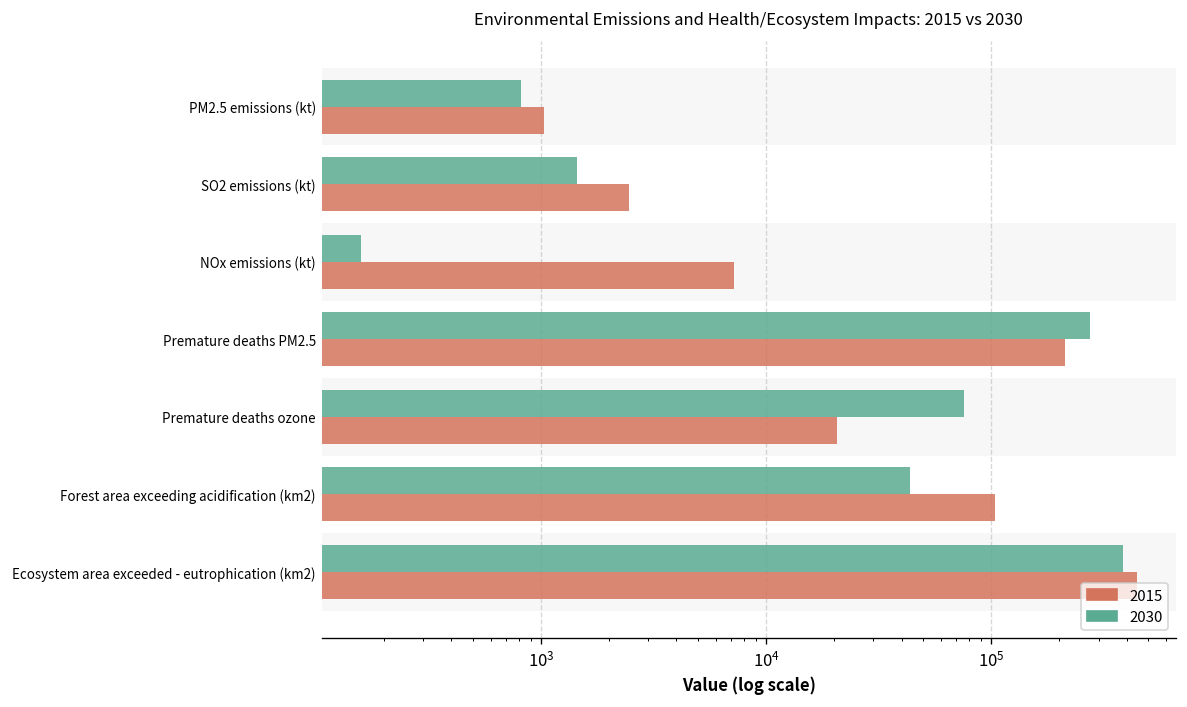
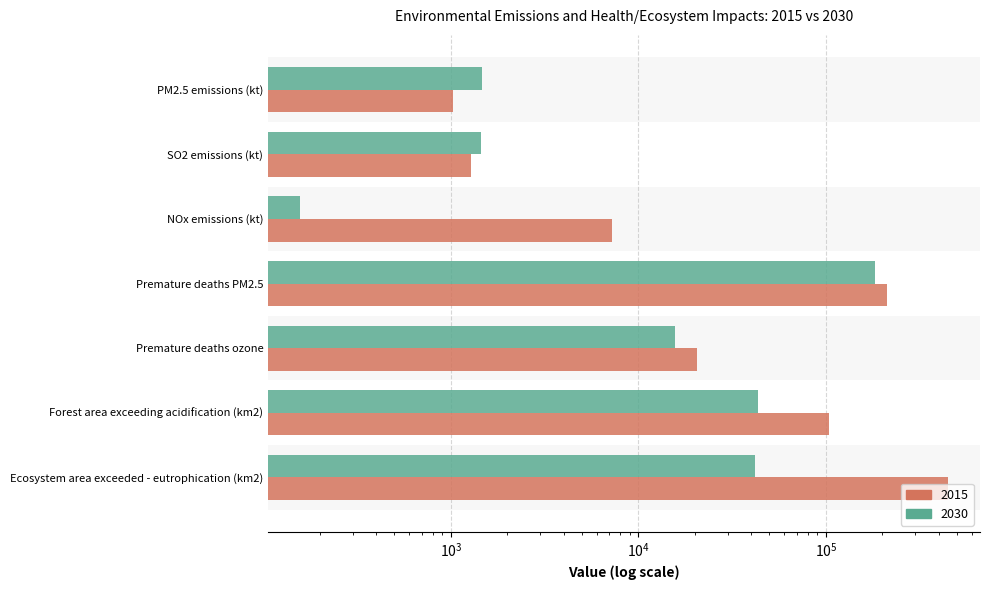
  {
    "2015": {
      "PM2.5 emissions (kt)": 1000,
-     "SO2 emissions (kt)": 2500,
+     "SO2 emissions (kt)": 1300,
      "NOx emissions (kt)": 7200,
      "Premature deaths PM2.5": 210000,
      "Premature deaths ozone": 21000,
      "Forest area exceeding acidification (km2)": 100000
    },
    "2030": {
-     "PM2.5 emissions (kt)": 810,
+     "PM2.5 emissions (kt)": 1500,
      "SO2 emissions (kt)": 1400,
      "NOx emissions (kt)": 160,
-     "Premature deaths PM2.5": 280000,
-     "Premature deaths ozone": 76000,
+     "Premature deaths PM2.5": 180000,
+     "Premature deaths ozone": 16000,
      "Forest area exceeding acidification (km2)": 44000,
-     "Ecosystem area exceeded - eutrophication (km2)": 380000
+     "Ecosystem area exceeded - eutrophication (km2)": 42000
    }
  }
